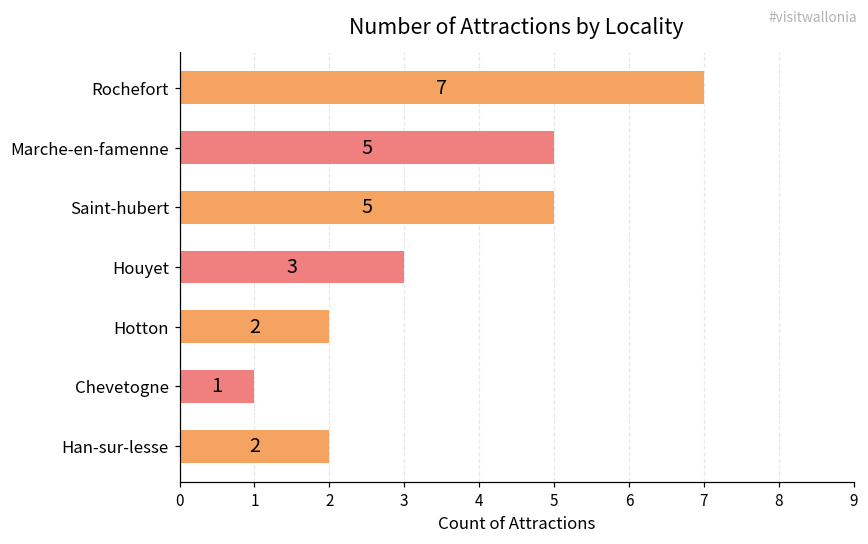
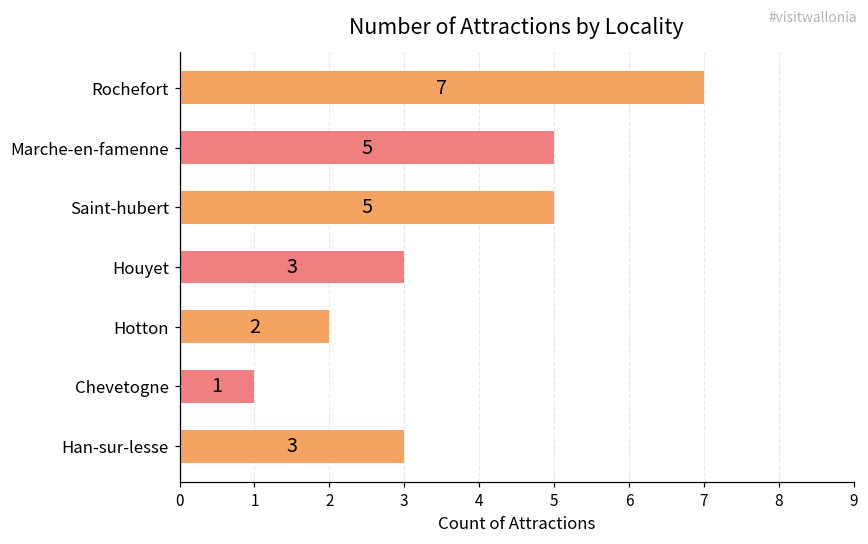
  {
    "Rochefort": 7,
    "Marche-en-famenne": 5,
    "Saint-hubert": 5,
    "Houyet": 3,
    "Hotton": 2,
    "Chevetogne": 1,
-   "Han-sur-lesse": 2
+   "Han-sur-lesse": 3
  }
